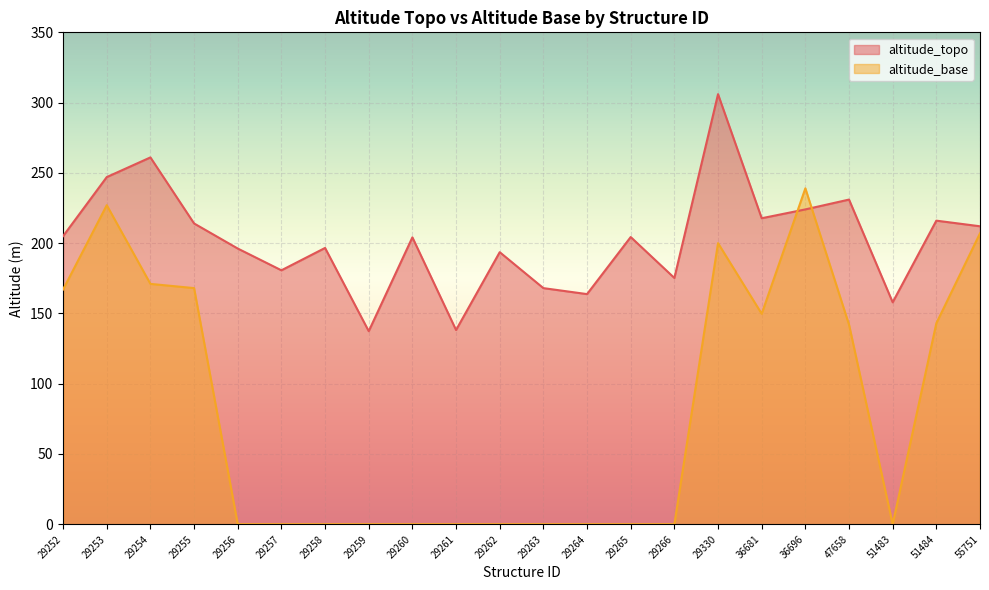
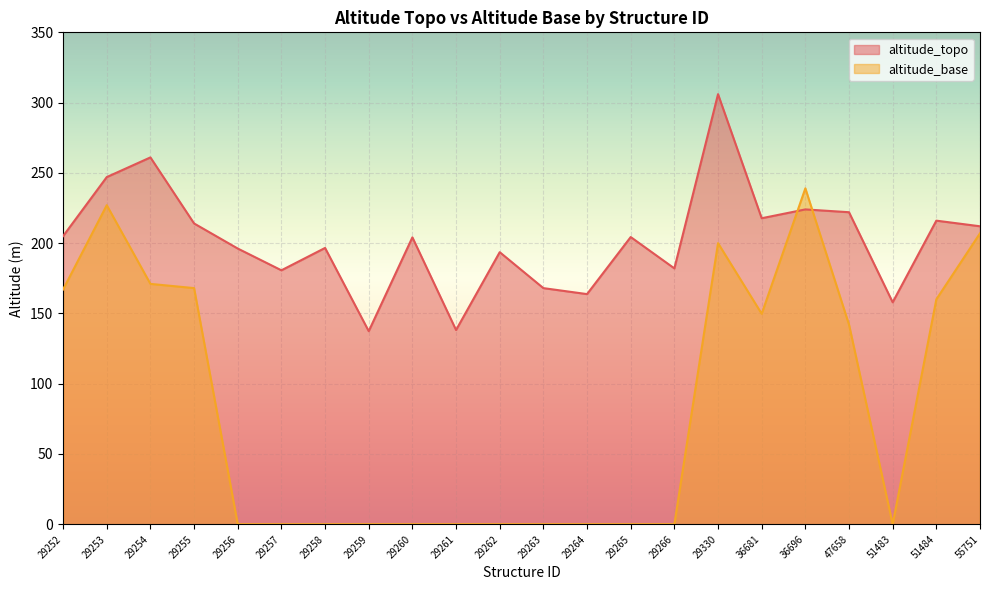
  {
    "altitude_topo": {
      "29252": 205,
      "29253": 247,
      "29254": 261,
      "29255": 214,
      "29256": 196,
      "29257": 181,
      "29258": 197,
      "29259": 137,
      "29260": 204,
      "29261": 138,
      "29262": 194,
      "29263": 168,
      "29264": 164,
      "29265": 204,
-     "29266": 175,
+     "29266": 182,
      "29330": 306,
      "36681": 218,
      "36696": 224,
-     "47658": 231,
+     "47658": 222,
      "51483": 158,
      "51484": 216,
      "55751": 212
    },
    "altitude_base": {
      "29252": 167,
      "29253": 227,
      "29254": 171,
      "29255": 168,
      "29256": 0,
      "29257": 0,
      "29258": 0,
      "29259": 0,
      "29260": 0,
      "29261": 0,
      "29262": 0,
      "29263": 0,
      "29264": 0,
      "29265": 0,
      "29266": 0,
      "29330": 200,
      "36681": 150,
      "36696": 239,
      "47658": 142,
      "51483": 0,
-     "51484": 143,
+     "51484": 160,
      "55751": 207
    }
  }
